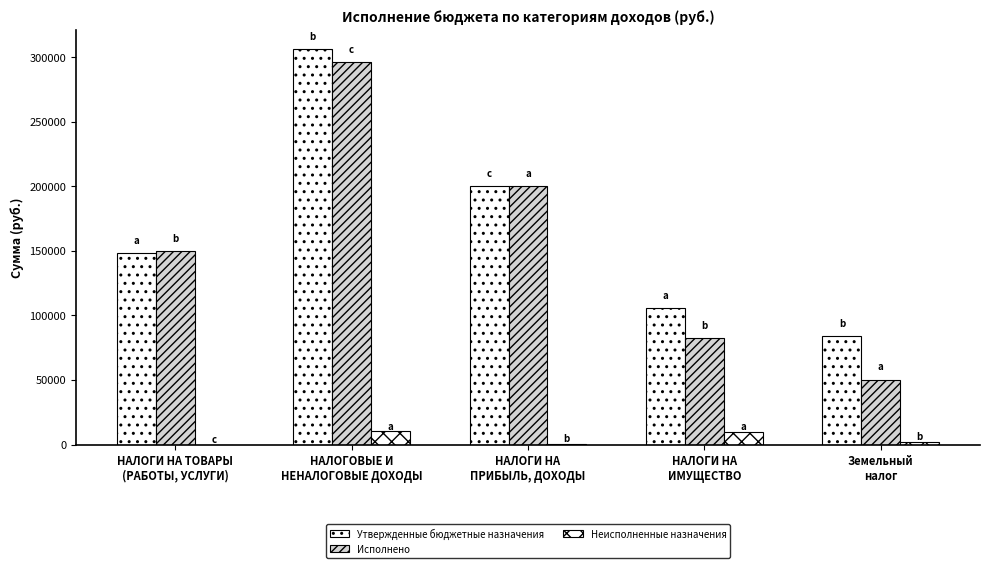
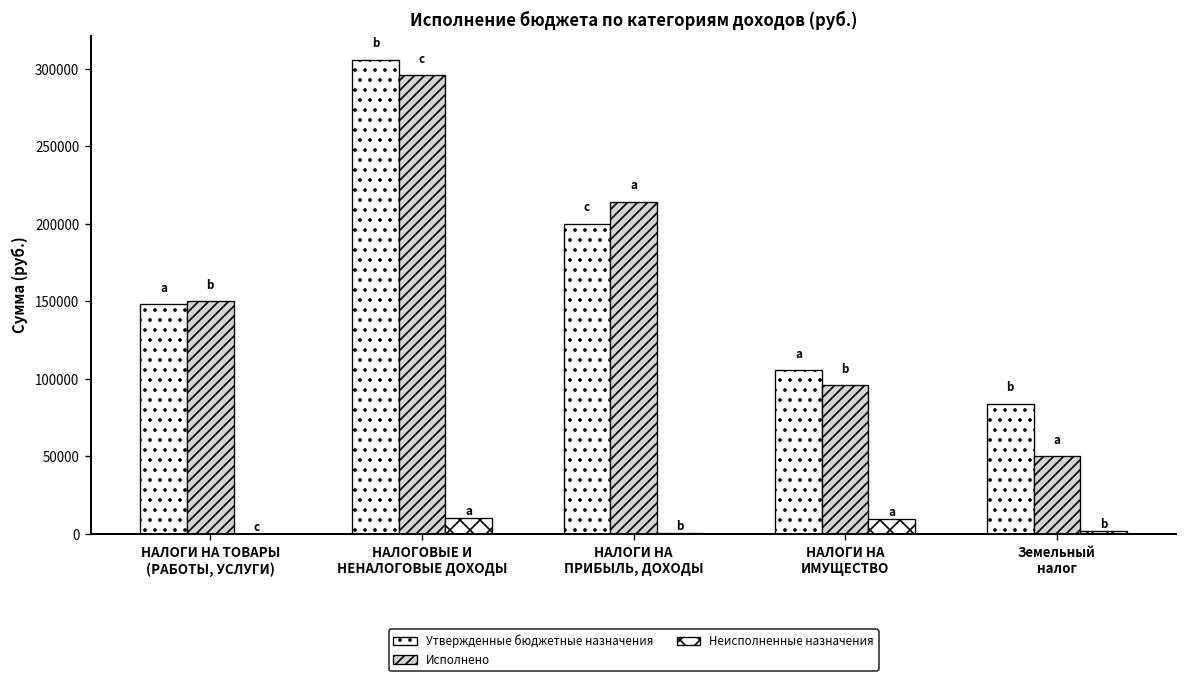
  {
    "Исполнено": {
      "НАЛОГИ НА ТОВАРЫ (РАБОТЫ, УСЛУГИ)": 150000,
      "НАЛОГОВЫЕ И НЕНАЛОГОВЫЕ ДОХОДЫ": 296000,
-     "НАЛОГИ НА ПРИБЫЛЬ, ДОХОДЫ": 200000,
-     "НАЛОГИ НА ИМУЩЕСТВО": 82000,
+     "НАЛОГИ НА ПРИБЫЛЬ, ДОХОДЫ": 214000,
+     "НАЛОГИ НА ИМУЩЕСТВО": 96000,
      "Земельный налог": 50000
    }
  }
